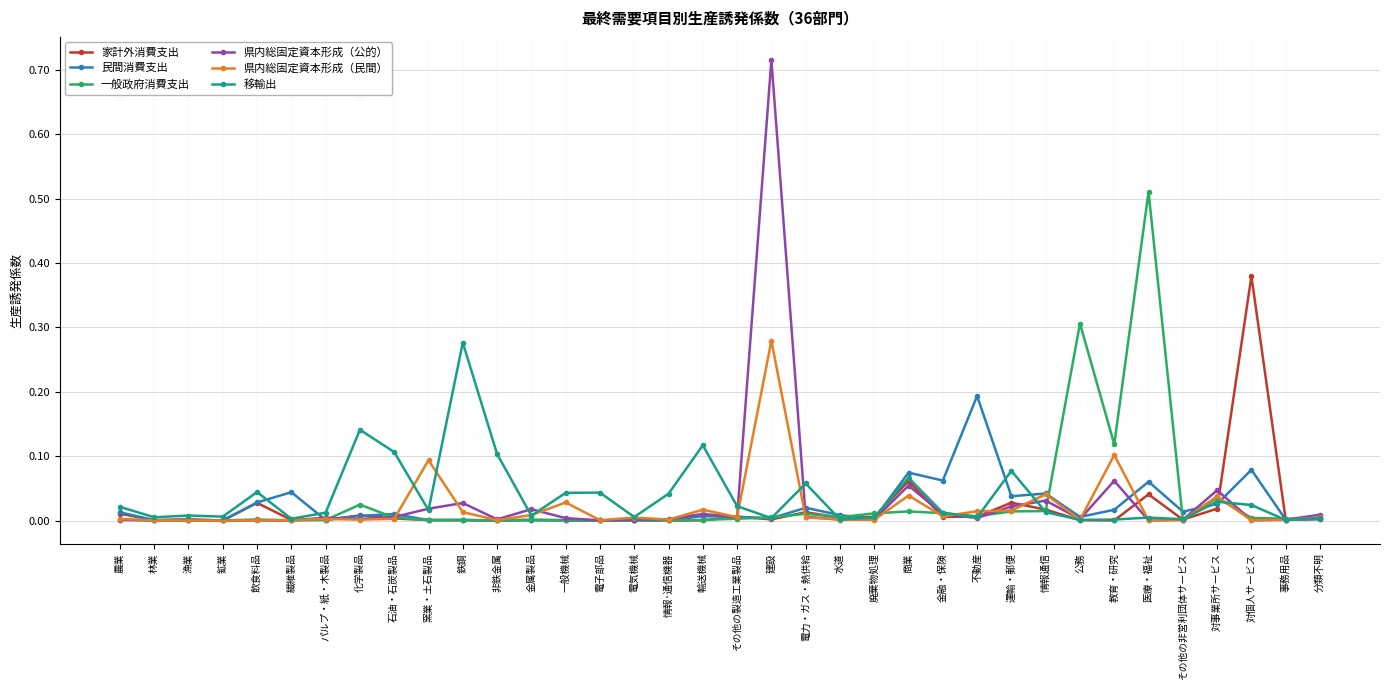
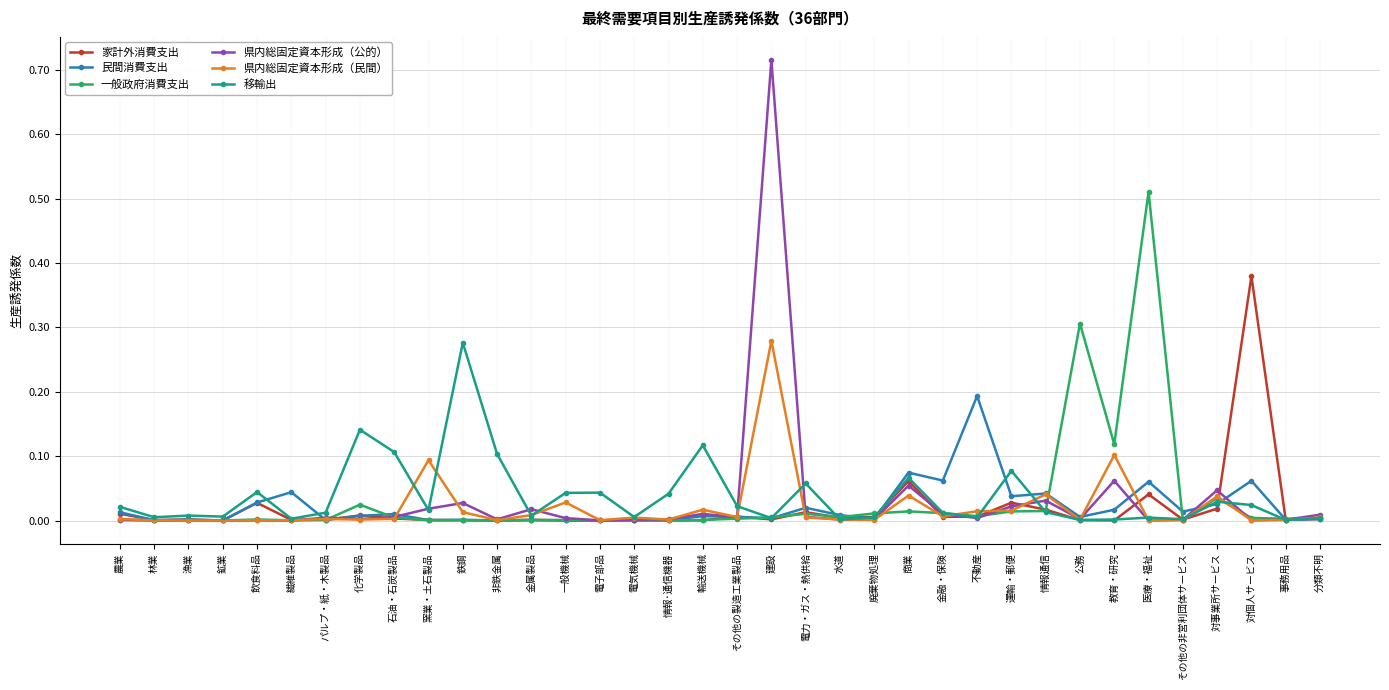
  {
    "家計外消費支出": {
      "商業": 0.06,
      "運輸・郵便": 0.03,
      "医療・福祉": 0.04,
      "対事業所サービス": 0.02,
      "対個人サービス": 0.38
    },
    "民間消費支出": {
      "繊維製品": 0.04,
      "石油・石炭製品": 0.01,
      "電力・ガス・熱供給": 0.02,
      "商業": 0.07,
      "金融・保険": 0.06,
      "不動産": 0.19,
      "運輸・郵便": 0.04,
      "教育・研究": 0.02,
      "医療・福祉": 0.06,
      "その他の非営利団体サービス": 0.01,
-     "対個人サービス": 0.08
+     "対個人サービス": 0.06
    },
    "県内総固定資本形成（公的）": {
      "鉄鋼": 0.03,
      "金属製品": 0.02,
      "建設": 0.72,
      "商業": 0.05,
      "運輸・郵便": 0.02,
      "情報通信": 0.03,
      "教育・研究": 0.06,
      "対事業所サービス": 0.05,
      "分類不明": 0.01
    },
    "県内総固定資本形成（民間）": {
      "窯業・土石製品": 0.09,
      "鉄鋼": 0.01,
      "一般機械": 0.03,
      "輸送機械": 0.02,
      "建設": 0.28,
      "商業": 0.04,
      "不動産": 0.01,
      "教育・研究": 0.10
    }
  }
